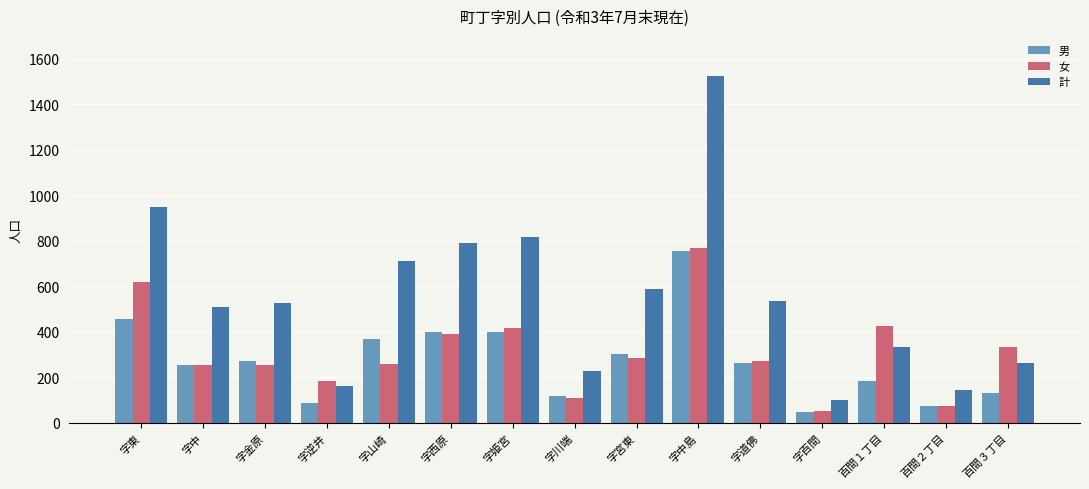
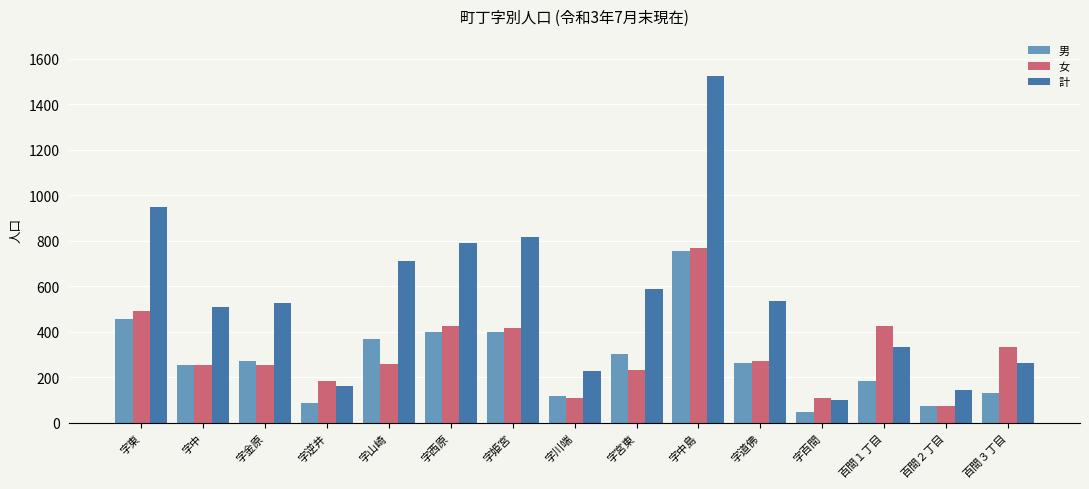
  {
    "女": {
-     "字東": 620,
+     "字東": 490,
      "字中": 250,
      "字金原": 250,
      "字逆井": 190,
      "字山崎": 260,
-     "字西原": 390,
+     "字西原": 430,
      "字姫宮": 420,
      "字川端": 110,
-     "字宮東": 290,
+     "字宮東": 230,
      "字中島": 770,
      "字道佛": 270,
-     "字百間": 50,
+     "字百間": 110,
      "百間１丁目": 430,
      "百間２丁目": 70,
      "百間３丁目": 340
    }
  }
